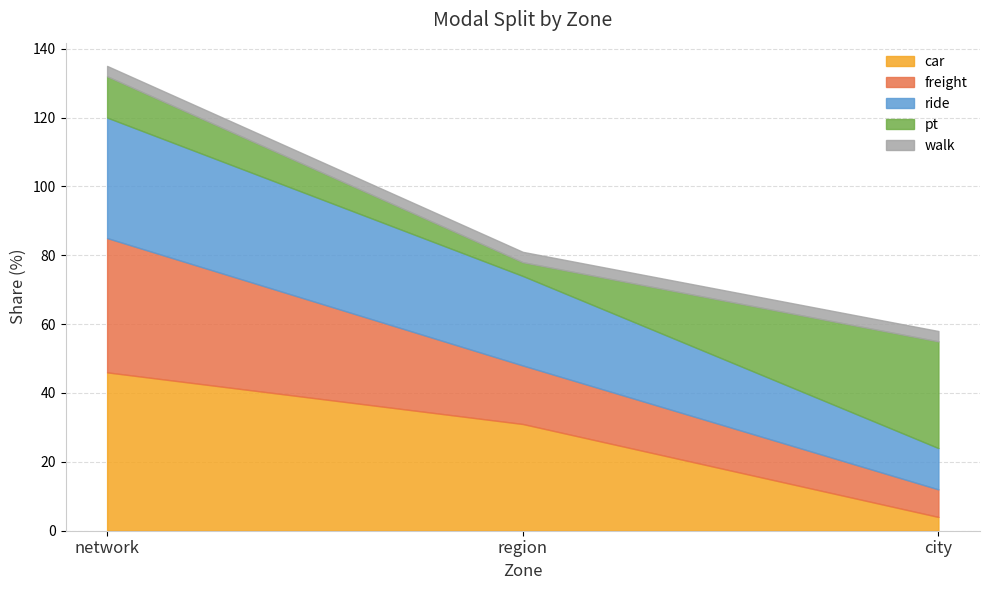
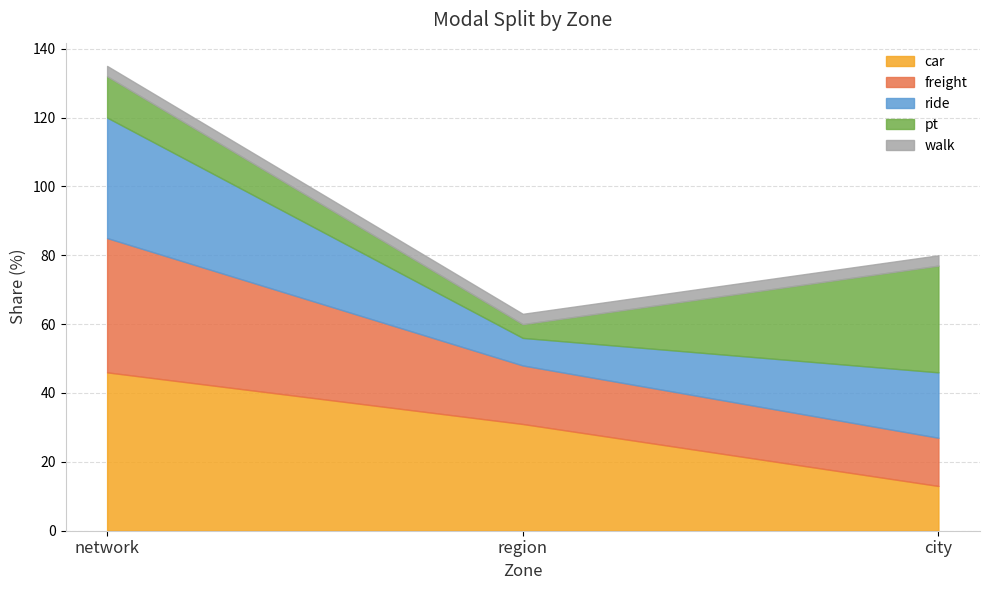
  {
    "car": {
      "network": 46,
      "region": 31,
-     "city": 4
+     "city": 13
    },
    "freight": {
      "network": 39,
      "region": 17,
-     "city": 8
+     "city": 14
    },
    "ride": {
      "network": 35,
-     "region": 26,
-     "city": 12
+     "region": 8,
+     "city": 19
    },
    "pt": {
      "network": 12,
      "region": 4,
      "city": 31
    },
    "walk": {
      "network": 3,
      "region": 3,
      "city": 3
    }
  }
